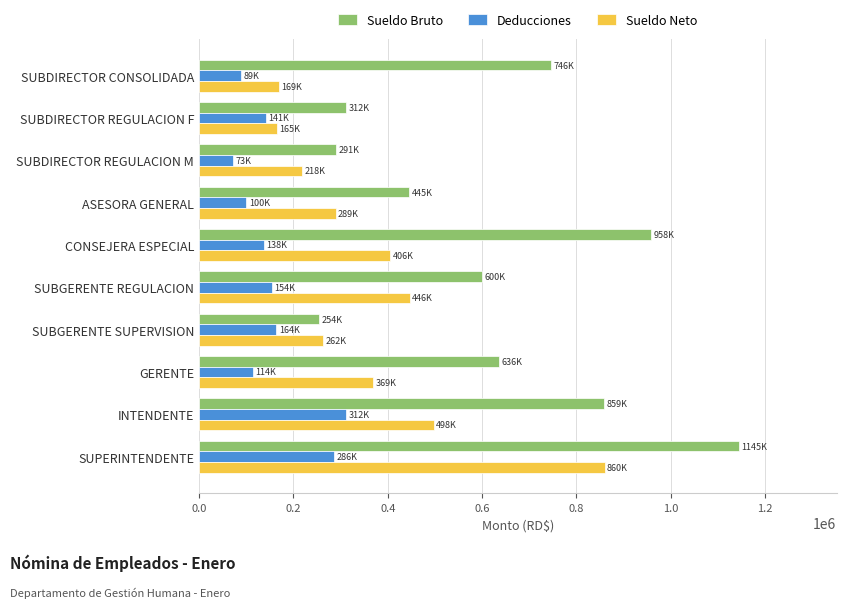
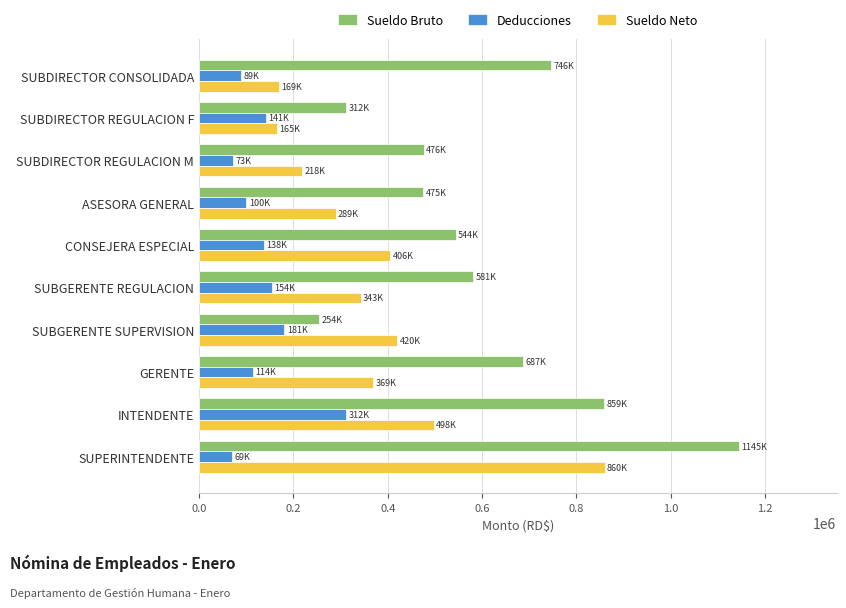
  {
    "Sueldo Bruto": {
      "SUBDIRECTOR CONSOLIDADA": "746K",
      "SUBDIRECTOR REGULACION F": "312K",
-     "SUBDIRECTOR REGULACION M": "291K",
-     "ASESORA GENERAL": "445K",
-     "CONSEJERA ESPECIAL": "958K",
-     "SUBGERENTE REGULACION": "600K",
+     "SUBDIRECTOR REGULACION M": "476K",
+     "ASESORA GENERAL": "475K",
+     "CONSEJERA ESPECIAL": "544K",
+     "SUBGERENTE REGULACION": "581K",
      "SUBGERENTE SUPERVISION": "254K",
-     "GERENTE": "636K",
+     "GERENTE": "687K",
      "INTENDENTE": "859K",
      "SUPERINTENDENTE": "1145K"
    },
    "Deducciones": {
      "SUBDIRECTOR CONSOLIDADA": "89K",
      "SUBDIRECTOR REGULACION F": "141K",
      "SUBDIRECTOR REGULACION M": "73K",
      "ASESORA GENERAL": "100K",
      "CONSEJERA ESPECIAL": "138K",
      "SUBGERENTE REGULACION": "154K",
-     "SUBGERENTE SUPERVISION": "164K",
+     "SUBGERENTE SUPERVISION": "181K",
      "GERENTE": "114K",
      "INTENDENTE": "312K",
-     "SUPERINTENDENTE": "286K"
+     "SUPERINTENDENTE": "69K"
    },
    "Sueldo Neto": {
      "SUBDIRECTOR CONSOLIDADA": "169K",
      "SUBDIRECTOR REGULACION F": "165K",
      "SUBDIRECTOR REGULACION M": "218K",
      "ASESORA GENERAL": "289K",
      "CONSEJERA ESPECIAL": "406K",
-     "SUBGERENTE REGULACION": "446K",
-     "SUBGERENTE SUPERVISION": "262K",
+     "SUBGERENTE REGULACION": "343K",
+     "SUBGERENTE SUPERVISION": "420K",
      "GERENTE": "369K",
      "INTENDENTE": "498K",
      "SUPERINTENDENTE": "860K"
    }
  }
